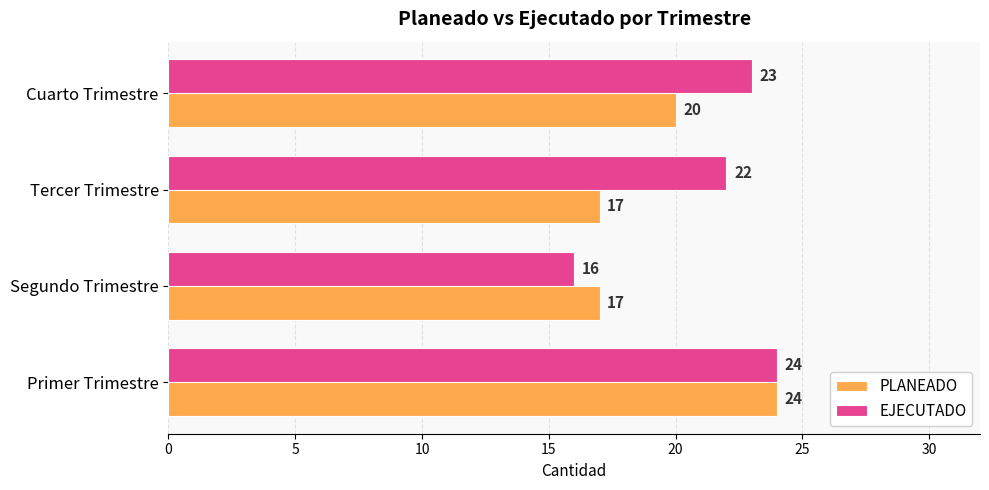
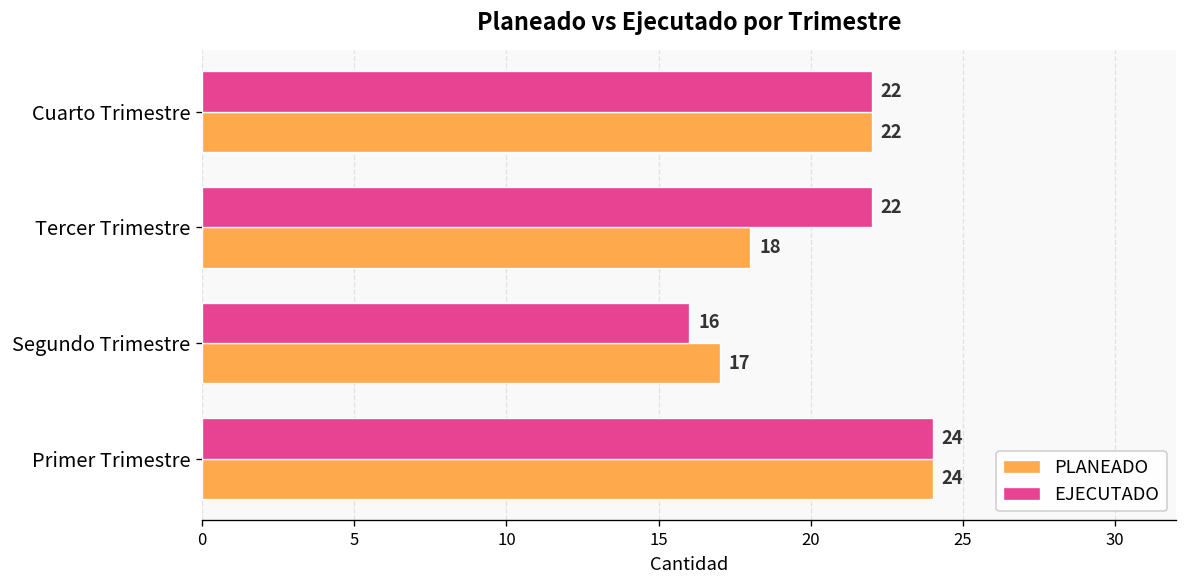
  {
    "PLANEADO": {
-     "Cuarto Trimestre": 20,
-     "Tercer Trimestre": 17,
+     "Cuarto Trimestre": 22,
+     "Tercer Trimestre": 18,
      "Segundo Trimestre": 17,
      "Primer Trimestre": 24
    },
    "EJECUTADO": {
-     "Cuarto Trimestre": 23,
+     "Cuarto Trimestre": 22,
      "Tercer Trimestre": 22,
      "Segundo Trimestre": 16,
      "Primer Trimestre": 24
    }
  }
